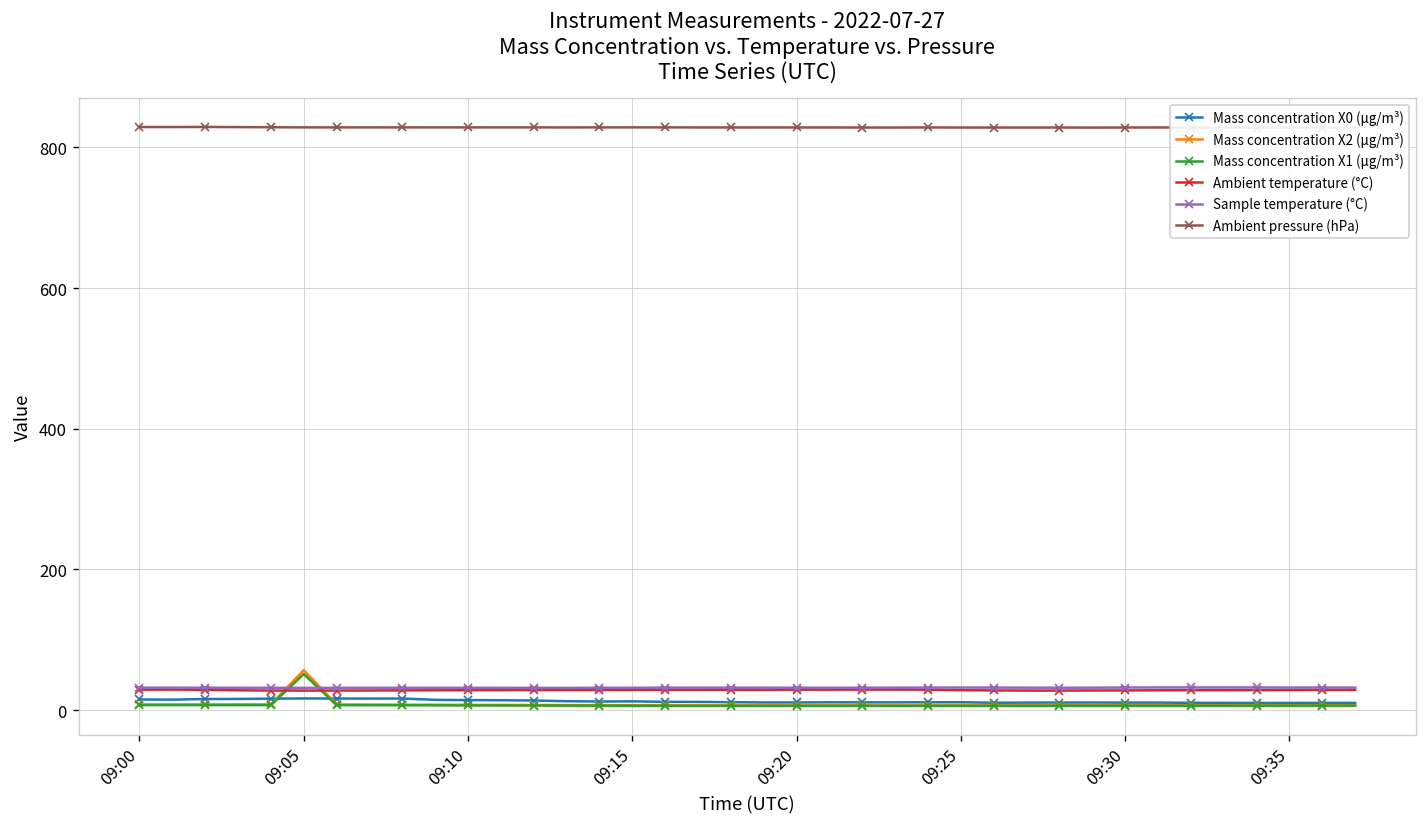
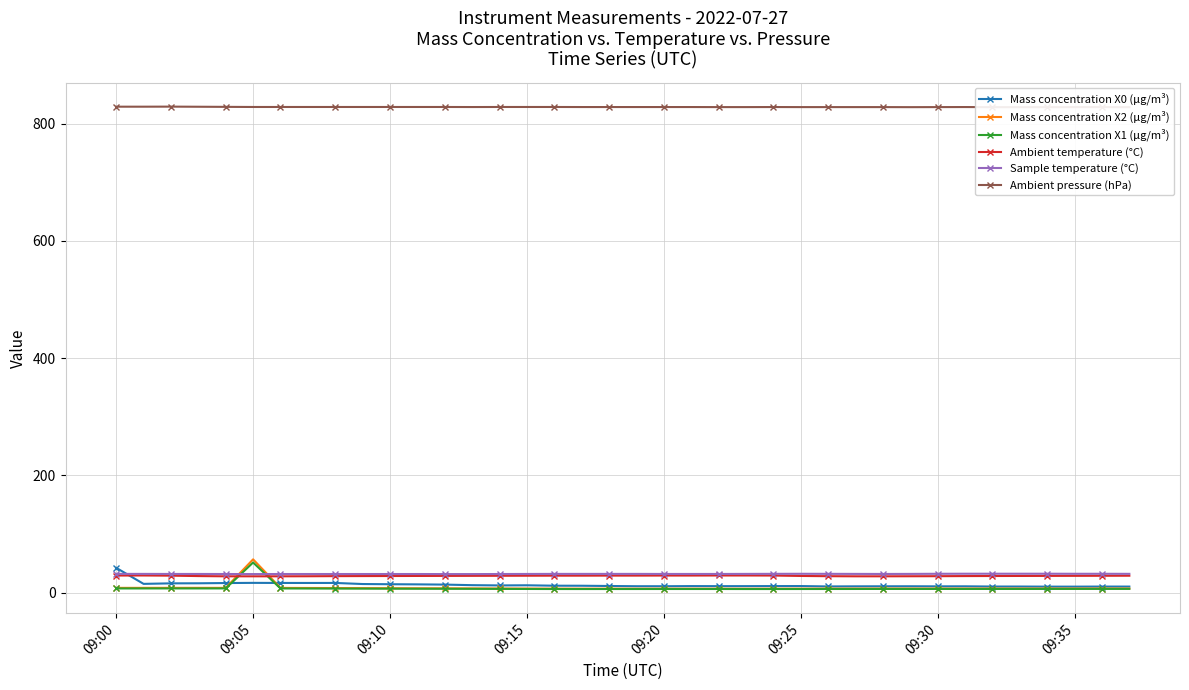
  {
    "Mass concentration X0 (μg/m³)": {
-     "09:00": 20,
+     "09:00": 40,
      "09:05": 20,
      "09:10": 10,
      "09:15": 10
    },
    "Mass concentration X2 (μg/m³)": {
      "09:05": 60
    },
    "Mass concentration X1 (μg/m³)": {
      "09:05": 50
    },
    "Ambient pressure (hPa)": {
      "09:00": 830,
      "09:05": 830,
      "09:10": 830,
      "09:15": 830,
      "09:20": 830,
      "09:25": 830,
      "09:30": 830
    }
  }
